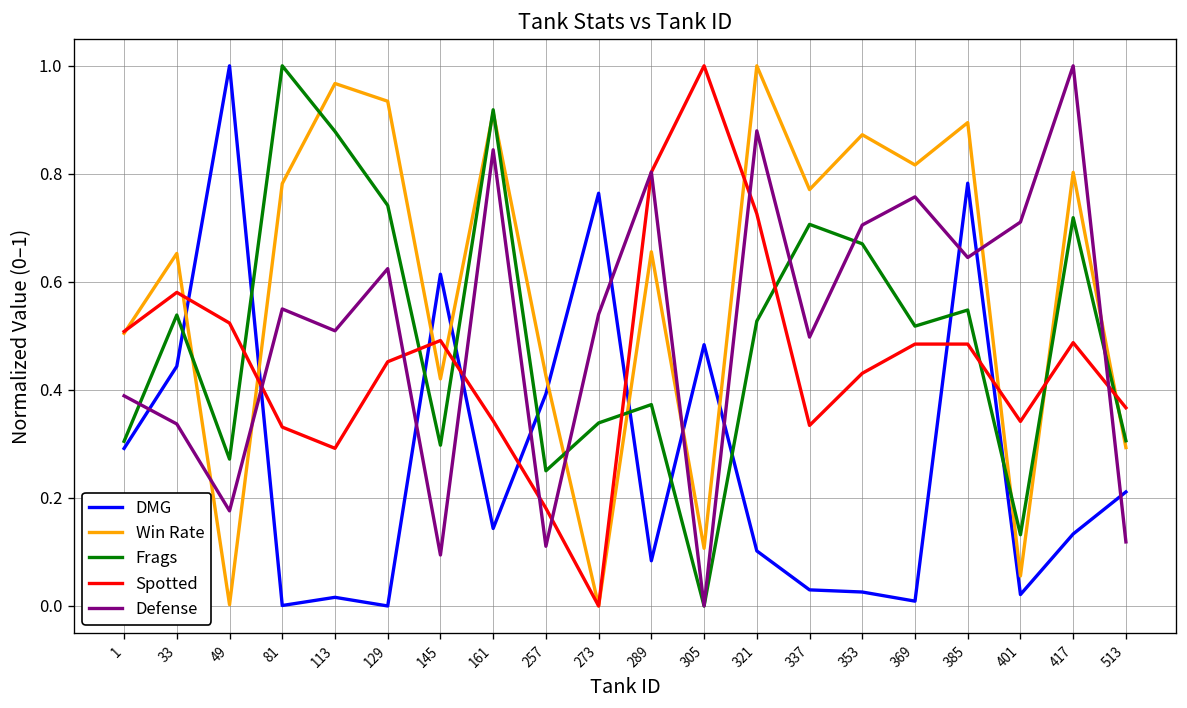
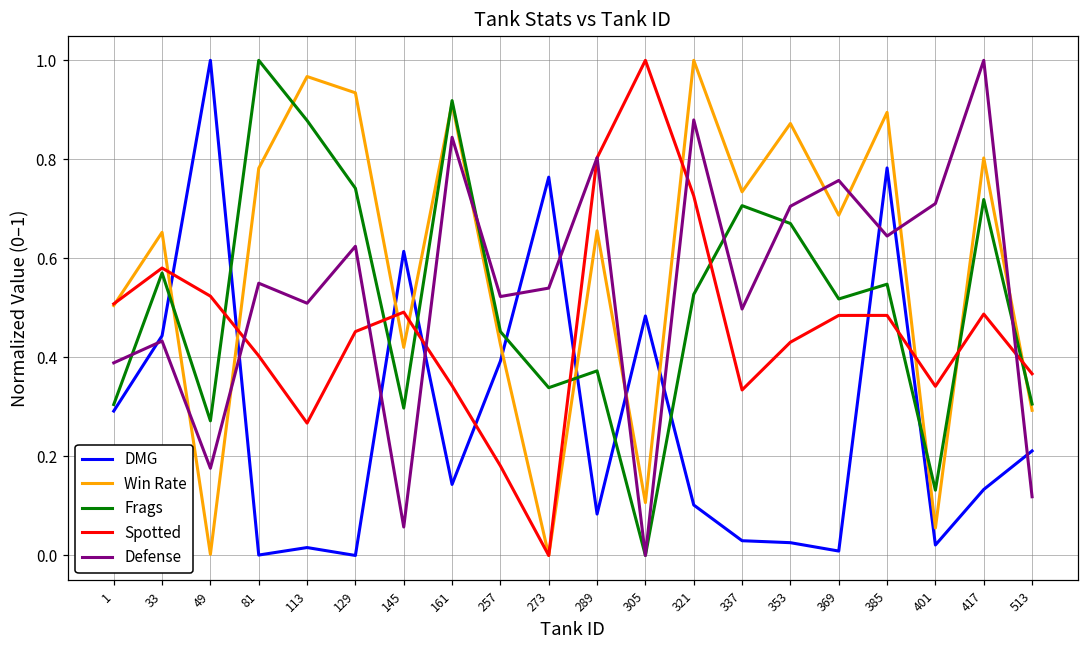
  {
    "DMG": {
      "1": 0.29,
      "33": 0.44,
      "49": 1.00,
      "81": 0.00,
      "113": 0.02,
      "129": 0.00,
      "145": 0.61,
      "161": 0.14,
      "257": 0.39,
      "273": 0.76,
      "289": 0.08,
      "305": 0.48,
      "321": 0.10,
      "337": 0.03,
      "353": 0.03,
      "369": 0.01,
      "385": 0.78,
      "401": 0.02,
      "417": 0.13,
      "513": 0.21
    },
    "Win Rate": {
      "33": 0.65,
      "49": 0.00,
      "81": 0.78,
      "113": 0.97,
      "129": 0.93,
      "145": 0.42,
      "257": 0.43,
      "289": 0.66,
      "305": 0.11,
      "321": 1.00,
-     "337": 0.77,
+     "337": 0.73,
      "353": 0.87,
-     "369": 0.82,
+     "369": 0.69,
      "385": 0.89,
      "401": 0.06,
      "417": 0.80,
      "513": 0.29
    },
    "Frags": {
      "1": 0.30,
-     "33": 0.54,
+     "33": 0.57,
      "49": 0.27,
      "81": 1.00,
      "113": 0.88,
      "129": 0.74,
      "145": 0.30,
-     "257": 0.25,
+     "257": 0.45,
      "273": 0.34,
      "289": 0.37,
      "321": 0.53,
      "337": 0.71,
      "353": 0.67,
      "369": 0.52,
      "385": 0.55,
      "401": 0.13,
      "417": 0.72,
      "513": 0.31
    },
    "Spotted": {
      "33": 0.58,
      "49": 0.52,
-     "81": 0.33,
-     "113": 0.29,
+     "81": 0.40,
+     "113": 0.27,
      "129": 0.45,
      "145": 0.49,
      "161": 0.34,
      "257": 0.18,
      "305": 1.00,
      "321": 0.73,
      "337": 0.33,
      "353": 0.43,
      "369": 0.48,
      "385": 0.48,
      "401": 0.34,
      "417": 0.49,
      "513": 0.37
    },
    "Defense": {
      "1": 0.39,
-     "33": 0.34,
+     "33": 0.43,
      "49": 0.18,
      "81": 0.55,
      "113": 0.51,
      "129": 0.62,
-     "145": 0.09,
+     "145": 0.06,
      "161": 0.84,
-     "257": 0.11,
+     "257": 0.52,
      "273": 0.54,
      "321": 0.88,
      "337": 0.50,
      "353": 0.71,
      "369": 0.76,
      "385": 0.65,
      "401": 0.71,
      "417": 1.00,
      "513": 0.12
    }
  }
